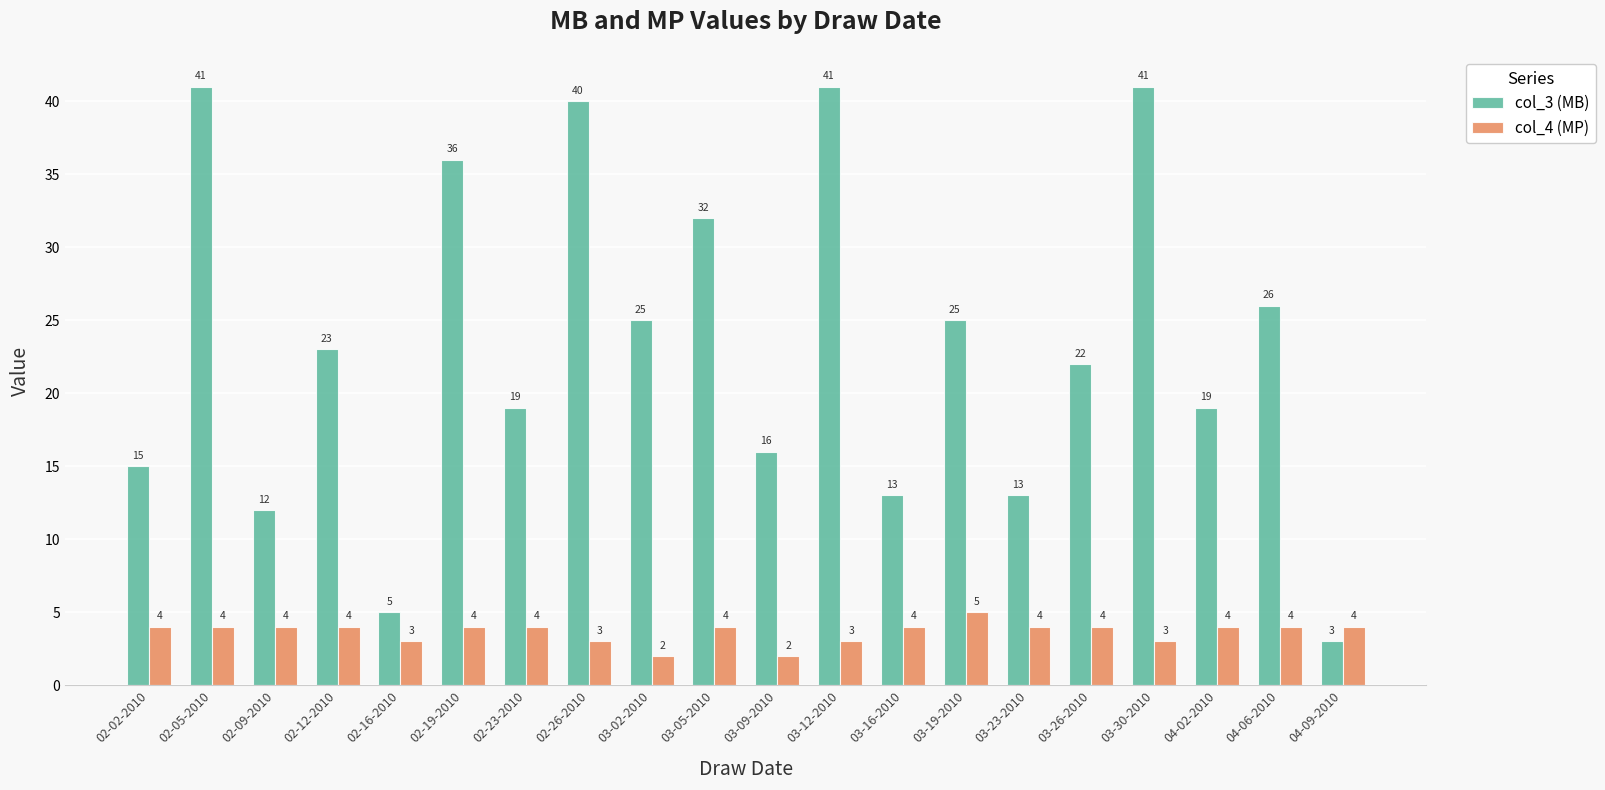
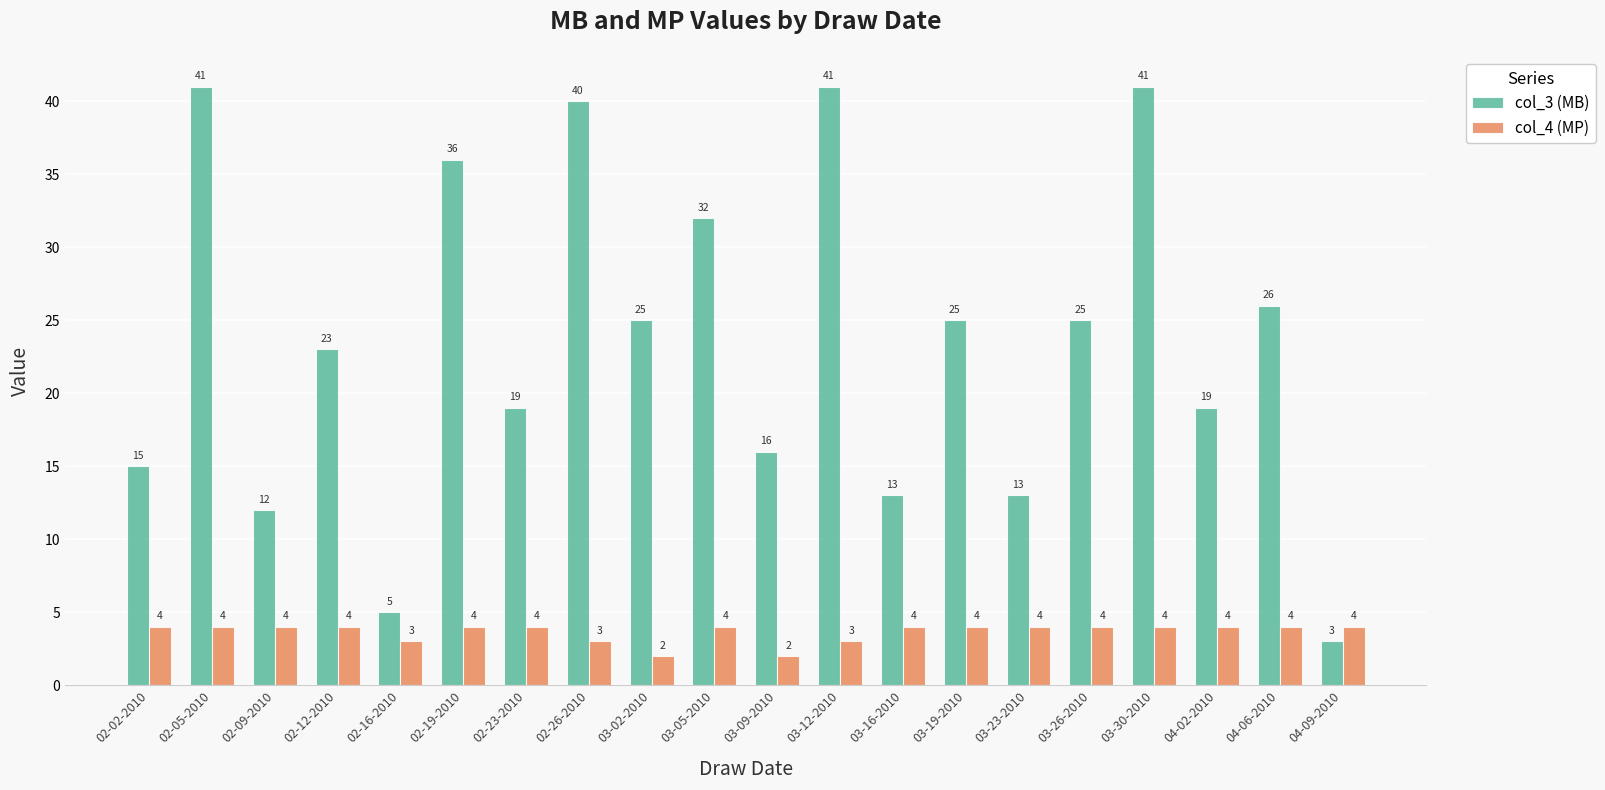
  {
    "col_3 (MB)": {
      "02-02-2010": 15,
      "02-05-2010": 41,
      "02-09-2010": 12,
      "02-12-2010": 23,
      "02-16-2010": 5,
      "02-19-2010": 36,
      "02-23-2010": 19,
      "02-26-2010": 40,
      "03-02-2010": 25,
      "03-05-2010": 32,
      "03-09-2010": 16,
      "03-12-2010": 41,
      "03-16-2010": 13,
      "03-19-2010": 25,
      "03-23-2010": 13,
-     "03-26-2010": 22,
+     "03-26-2010": 25,
      "03-30-2010": 41,
      "04-02-2010": 19,
      "04-06-2010": 26,
      "04-09-2010": 3
    },
    "col_4 (MP)": {
      "02-02-2010": 4,
      "02-05-2010": 4,
      "02-09-2010": 4,
      "02-12-2010": 4,
      "02-16-2010": 3,
      "02-19-2010": 4,
      "02-23-2010": 4,
      "02-26-2010": 3,
      "03-02-2010": 2,
      "03-05-2010": 4,
      "03-09-2010": 2,
      "03-12-2010": 3,
      "03-16-2010": 4,
-     "03-19-2010": 5,
+     "03-19-2010": 4,
      "03-23-2010": 4,
      "03-26-2010": 4,
-     "03-30-2010": 3,
+     "03-30-2010": 4,
      "04-02-2010": 4,
      "04-06-2010": 4,
      "04-09-2010": 4
    }
  }
